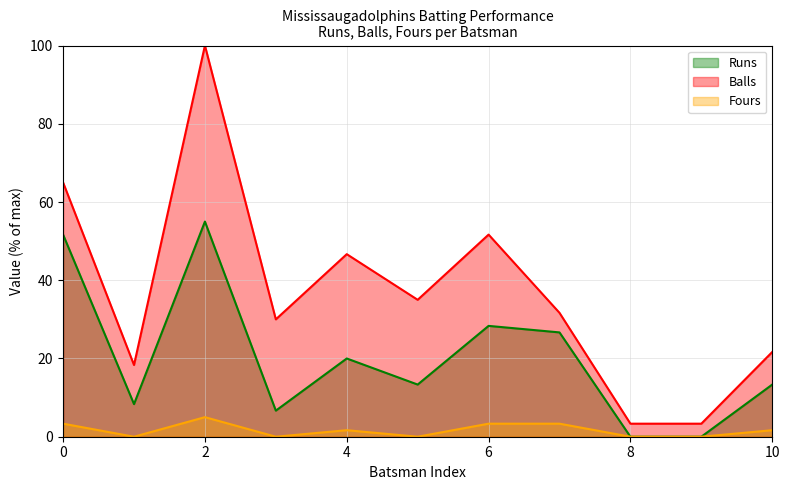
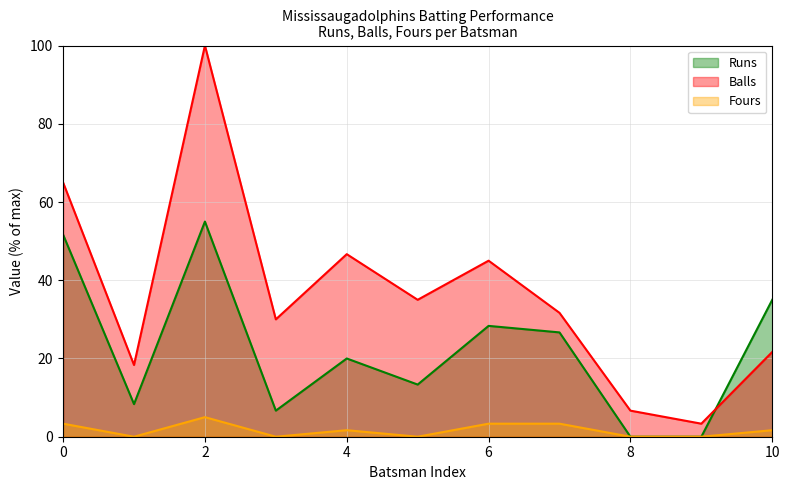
  {
    "Runs": {
      "0": 52,
      "2": 55,
      "4": 20,
      "6": 28,
-     "10": 13
+     "10": 35
    },
    "Balls": {
      "0": 65,
      "2": 100,
      "4": 47,
-     "6": 52,
-     "8": 3,
+     "6": 45,
+     "8": 7,
      "10": 22
    },
    "Fours": {
      "0": 3,
      "2": 5,
      "4": 2,
      "6": 3,
      "10": 2
    }
  }
